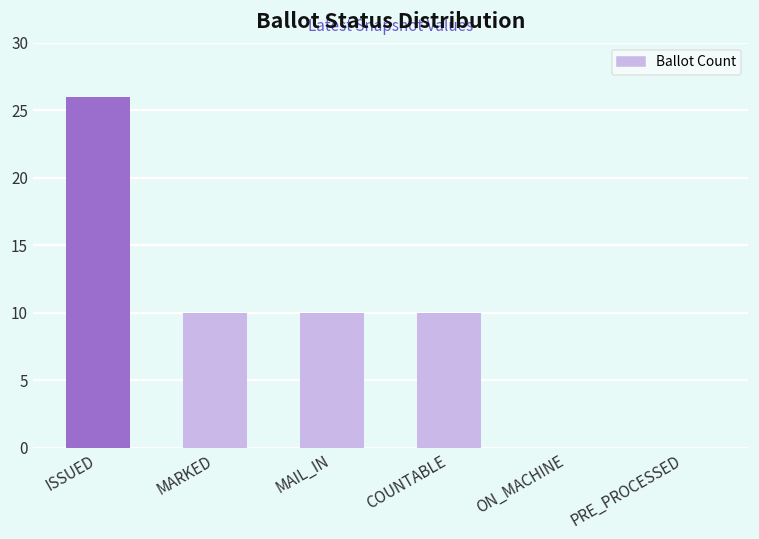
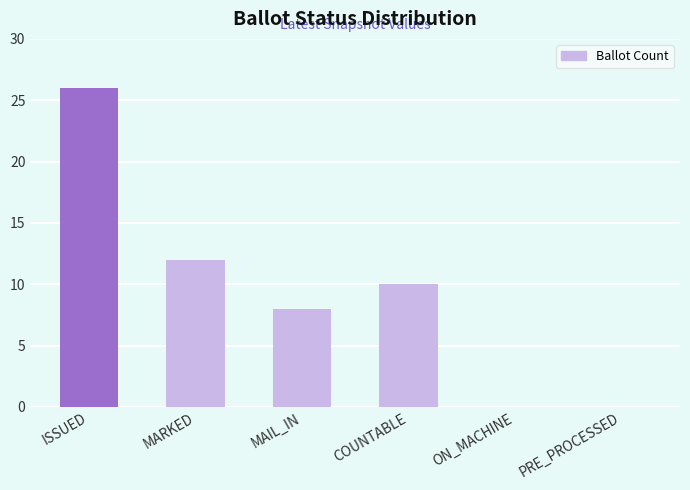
  {
    "ISSUED": 26,
-   "MARKED": 10,
-   "MAIL_IN": 10,
+   "MARKED": 12,
+   "MAIL_IN": 8,
    "COUNTABLE": 10,
    "ON_MACHINE": 0,
    "PRE_PROCESSED": 0
  }
